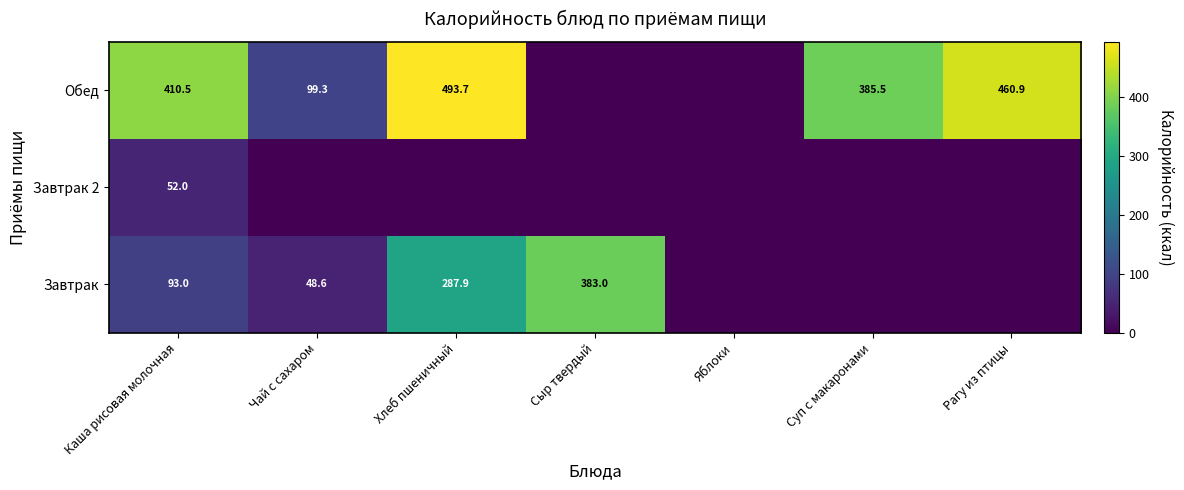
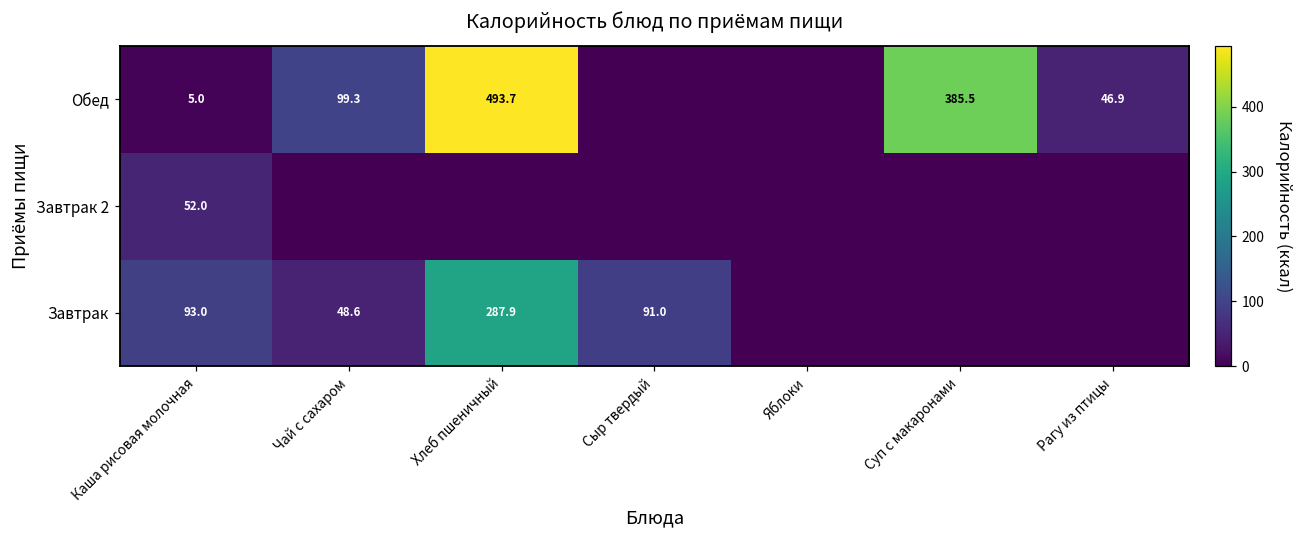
  {
    "Обед": {
-     "Каша рисовая молочная": 410.5,
+     "Каша рисовая молочная": 5.0,
      "Чай с сахаром": 99.3,
      "Хлеб пшеничный": 493.7,
      "Суп с макаронами": 385.5,
-     "Рагу из птицы": 460.9
+     "Рагу из птицы": 46.9
    },
    "Завтрак 2": {
      "Каша рисовая молочная": 52.0
    },
    "Завтрак": {
      "Каша рисовая молочная": 93.0,
      "Чай с сахаром": 48.6,
      "Хлеб пшеничный": 287.9,
-     "Сыр твердый": 383.0
+     "Сыр твердый": 91.0
    }
  }
